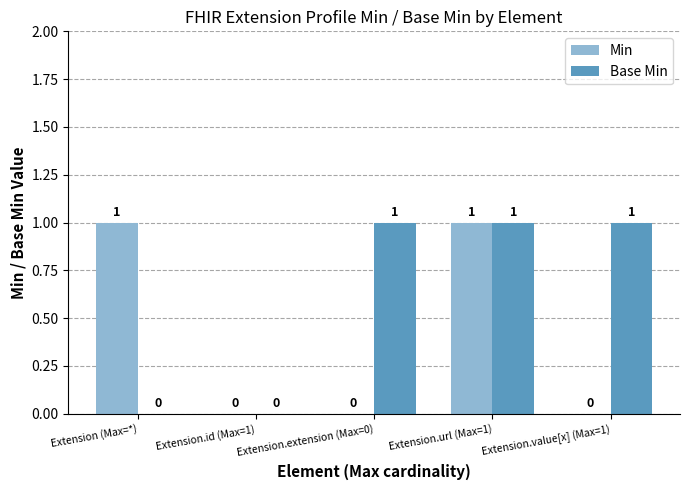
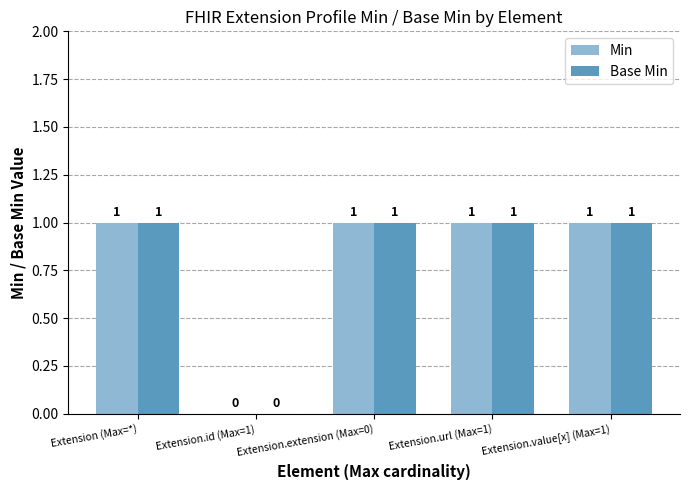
  {
    "Min": {
      "Extension (Max=*)": 1,
      "Extension.id (Max=1)": 0,
-     "Extension.extension (Max=0)": 0,
+     "Extension.extension (Max=0)": 1,
      "Extension.url (Max=1)": 1,
-     "Extension.value[x] (Max=1)": 0
+     "Extension.value[x] (Max=1)": 1
    },
    "Base Min": {
-     "Extension (Max=*)": 0,
+     "Extension (Max=*)": 1,
      "Extension.id (Max=1)": 0,
      "Extension.extension (Max=0)": 1,
      "Extension.url (Max=1)": 1,
      "Extension.value[x] (Max=1)": 1
    }
  }
